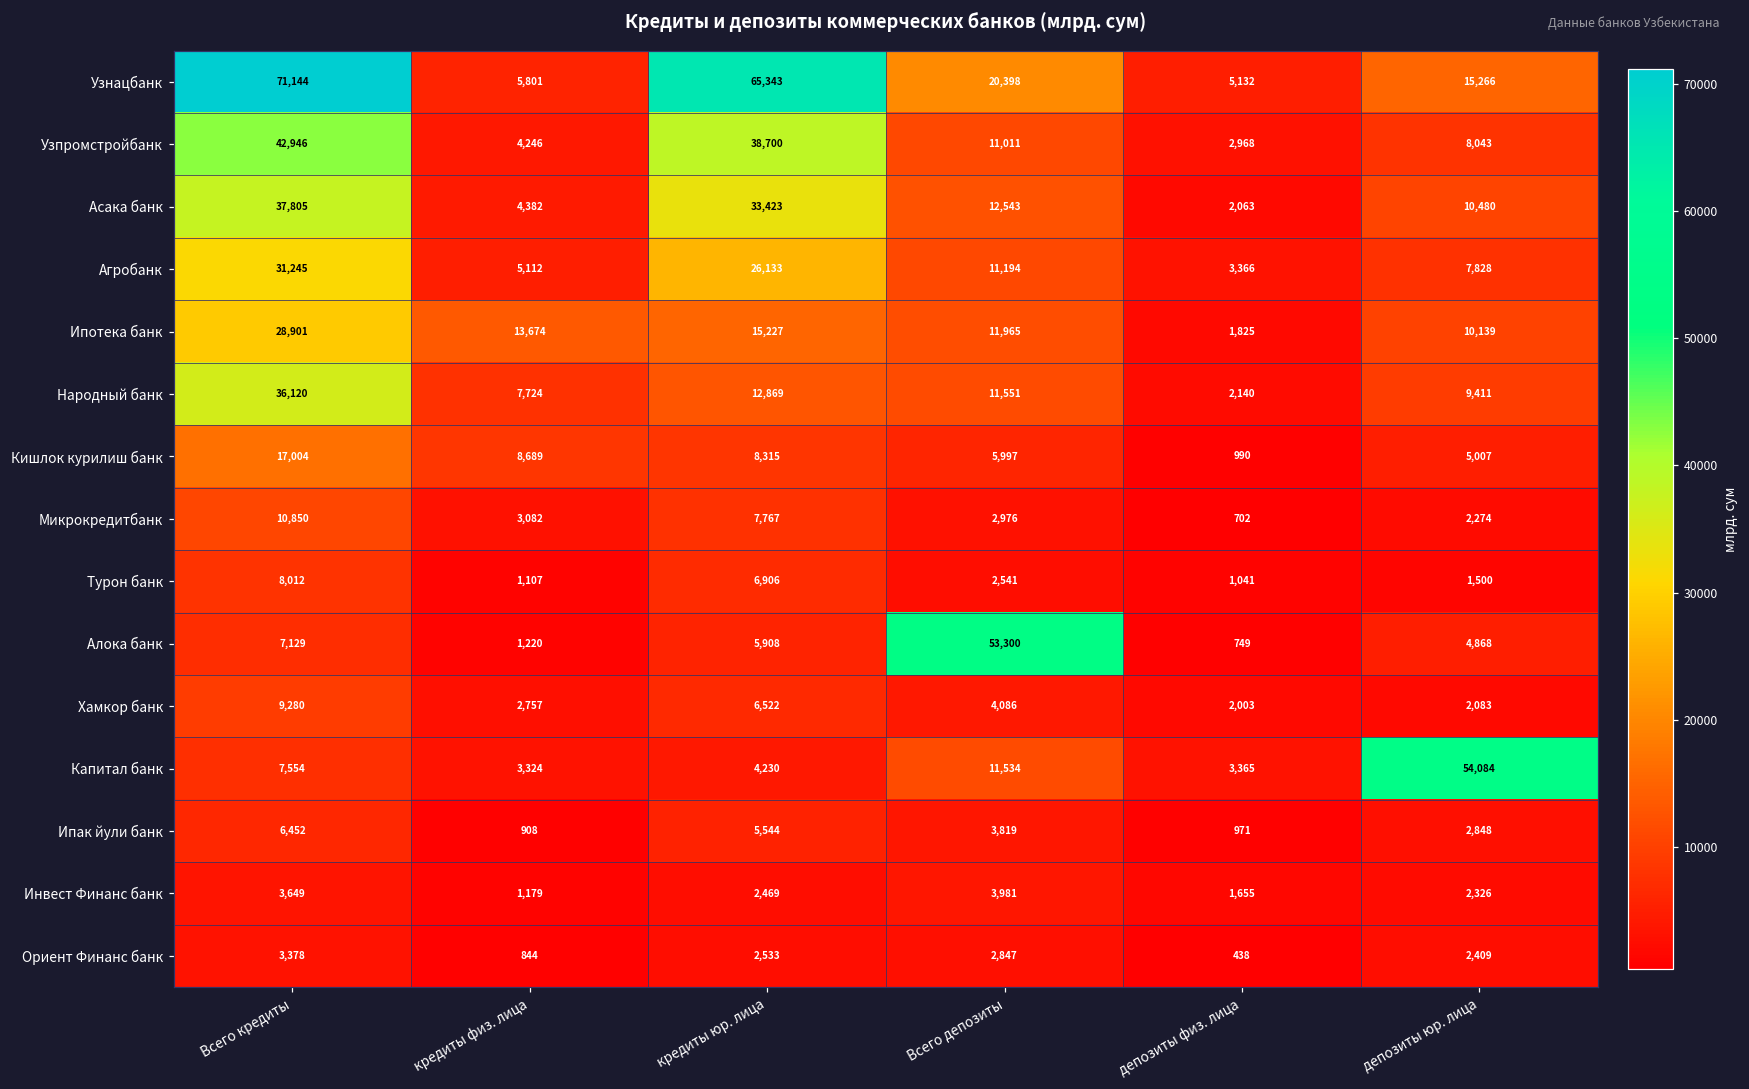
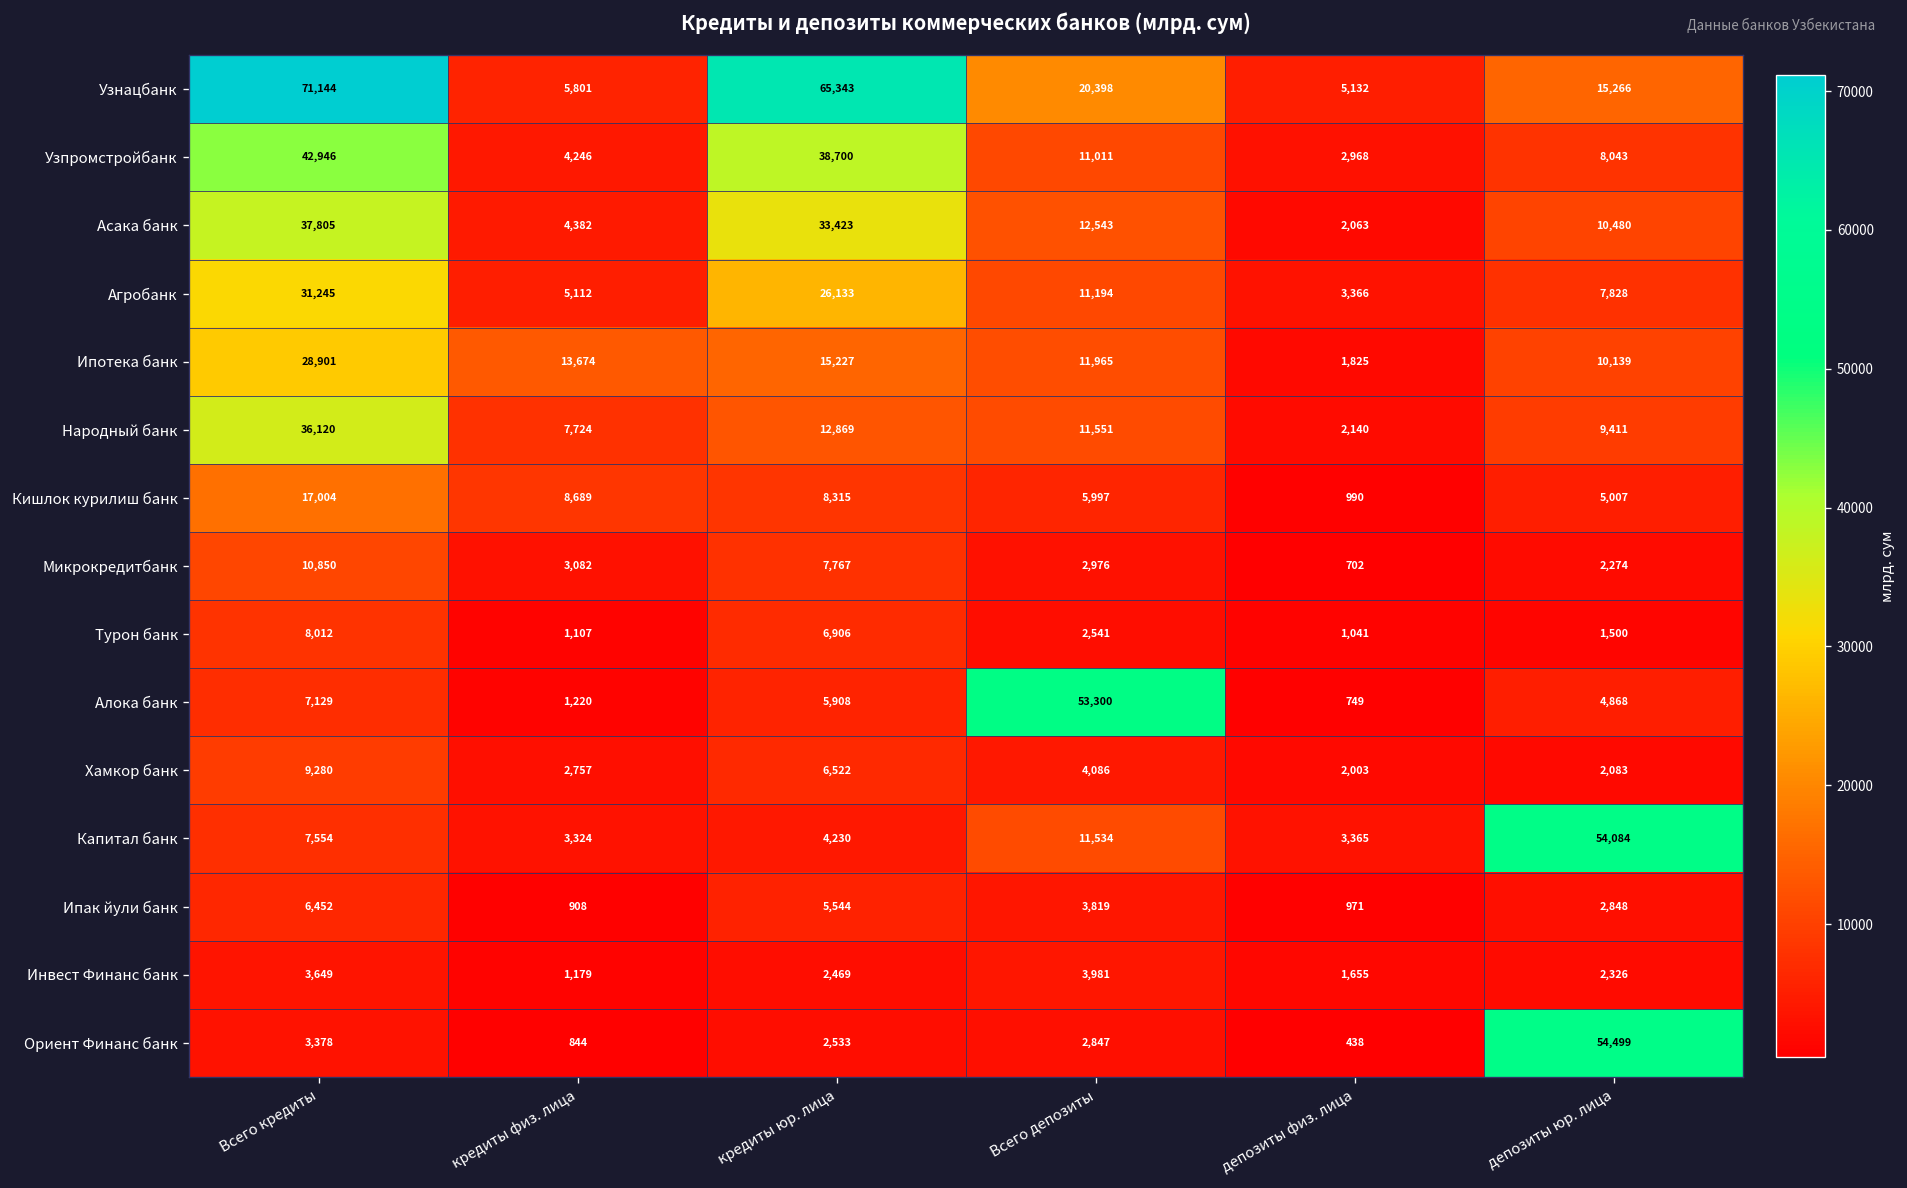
  {
    "Узнацбанк": {
      "Всего кредиты": "71,144",
      "кредиты физ. лица": "5,801",
      "кредиты юр. лица": "65,343",
      "Всего депозиты": "20,398",
      "депозиты физ. лица": "5,132",
      "депозиты юр. лица": "15,266"
    },
    "Узпромстройбанк": {
      "Всего кредиты": "42,946",
      "кредиты физ. лица": "4,246",
      "кредиты юр. лица": "38,700",
      "Всего депозиты": "11,011",
      "депозиты физ. лица": "2,968",
      "депозиты юр. лица": "8,043"
    },
    "Асака банк": {
      "Всего кредиты": "37,805",
      "кредиты физ. лица": "4,382",
      "кредиты юр. лица": "33,423",
      "Всего депозиты": "12,543",
      "депозиты физ. лица": "2,063",
      "депозиты юр. лица": "10,480"
    },
    "Агробанк": {
      "Всего кредиты": "31,245",
      "кредиты физ. лица": "5,112",
      "кредиты юр. лица": "26,133",
      "Всего депозиты": "11,194",
      "депозиты физ. лица": "3,366",
      "депозиты юр. лица": "7,828"
    },
    "Ипотека банк": {
      "Всего кредиты": "28,901",
      "кредиты физ. лица": "13,674",
      "кредиты юр. лица": "15,227",
      "Всего депозиты": "11,965",
      "депозиты физ. лица": "1,825",
      "депозиты юр. лица": "10,139"
    },
    "Народный банк": {
      "Всего кредиты": "36,120",
      "кредиты физ. лица": "7,724",
      "кредиты юр. лица": "12,869",
      "Всего депозиты": "11,551",
      "депозиты физ. лица": "2,140",
      "депозиты юр. лица": "9,411"
    },
    "Кишлок курилиш банк": {
      "Всего кредиты": "17,004",
      "кредиты физ. лица": "8,689",
      "кредиты юр. лица": "8,315",
      "Всего депозиты": "5,997",
      "депозиты физ. лица": "990",
      "депозиты юр. лица": "5,007"
    },
    "Микрокредитбанк": {
      "Всего кредиты": "10,850",
      "кредиты физ. лица": "3,082",
      "кредиты юр. лица": "7,767",
      "Всего депозиты": "2,976",
      "депозиты физ. лица": "702",
      "депозиты юр. лица": "2,274"
    },
    "Турон банк": {
      "Всего кредиты": "8,012",
      "кредиты физ. лица": "1,107",
      "кредиты юр. лица": "6,906",
      "Всего депозиты": "2,541",
      "депозиты физ. лица": "1,041",
      "депозиты юр. лица": "1,500"
    },
    "Алока банк": {
      "Всего кредиты": "7,129",
      "кредиты физ. лица": "1,220",
      "кредиты юр. лица": "5,908",
      "Всего депозиты": "53,300",
      "депозиты физ. лица": "749",
      "депозиты юр. лица": "4,868"
    },
    "Хамкор банк": {
      "Всего кредиты": "9,280",
      "кредиты физ. лица": "2,757",
      "кредиты юр. лица": "6,522",
      "Всего депозиты": "4,086",
      "депозиты физ. лица": "2,003",
      "депозиты юр. лица": "2,083"
    },
    "Капитал банк": {
      "Всего кредиты": "7,554",
      "кредиты физ. лица": "3,324",
      "кредиты юр. лица": "4,230",
      "Всего депозиты": "11,534",
      "депозиты физ. лица": "3,365",
      "депозиты юр. лица": "54,084"
    },
    "Ипак йули банк": {
      "Всего кредиты": "6,452",
      "кредиты физ. лица": "908",
      "кредиты юр. лица": "5,544",
      "Всего депозиты": "3,819",
      "депозиты физ. лица": "971",
      "депозиты юр. лица": "2,848"
    },
    "Инвест Финанс банк": {
      "Всего кредиты": "3,649",
      "кредиты физ. лица": "1,179",
      "кредиты юр. лица": "2,469",
      "Всего депозиты": "3,981",
      "депозиты физ. лица": "1,655",
      "депозиты юр. лица": "2,326"
    },
    "Ориент Финанс банк": {
      "Всего кредиты": "3,378",
      "кредиты физ. лица": "844",
      "кредиты юр. лица": "2,533",
      "Всего депозиты": "2,847",
      "депозиты физ. лица": "438",
-     "депозиты юр. лица": "2,409"
+     "депозиты юр. лица": "54,499"
    }
  }
